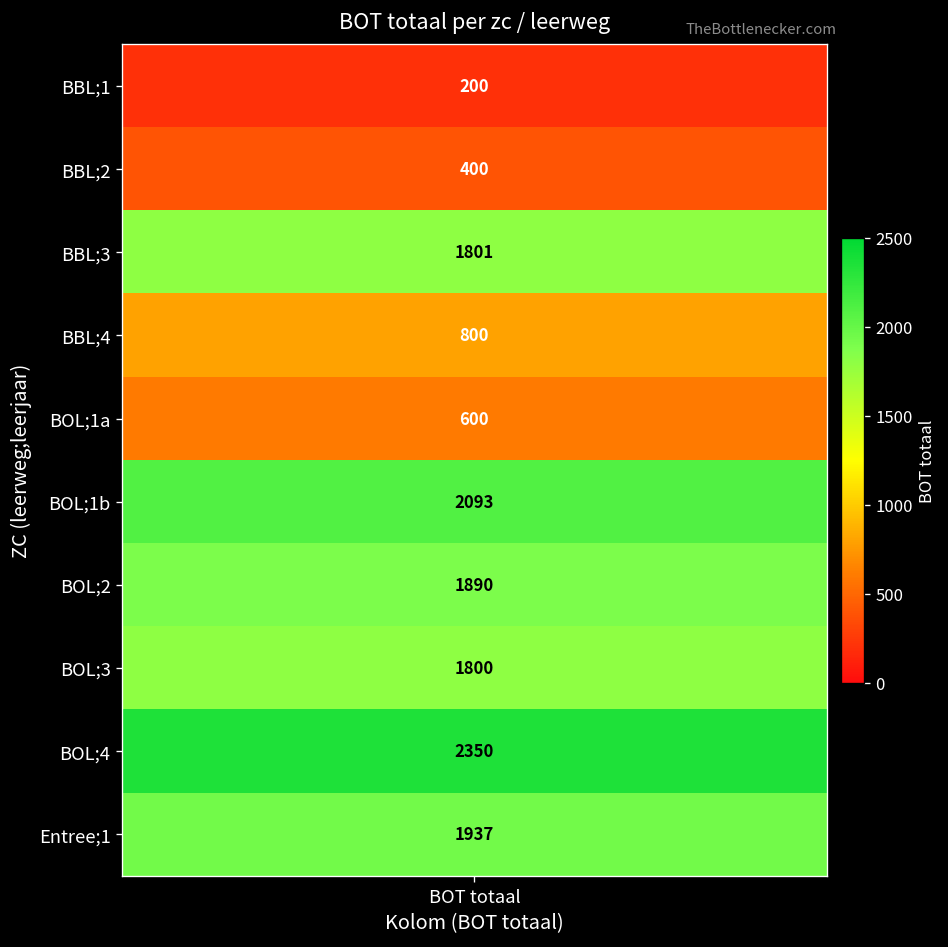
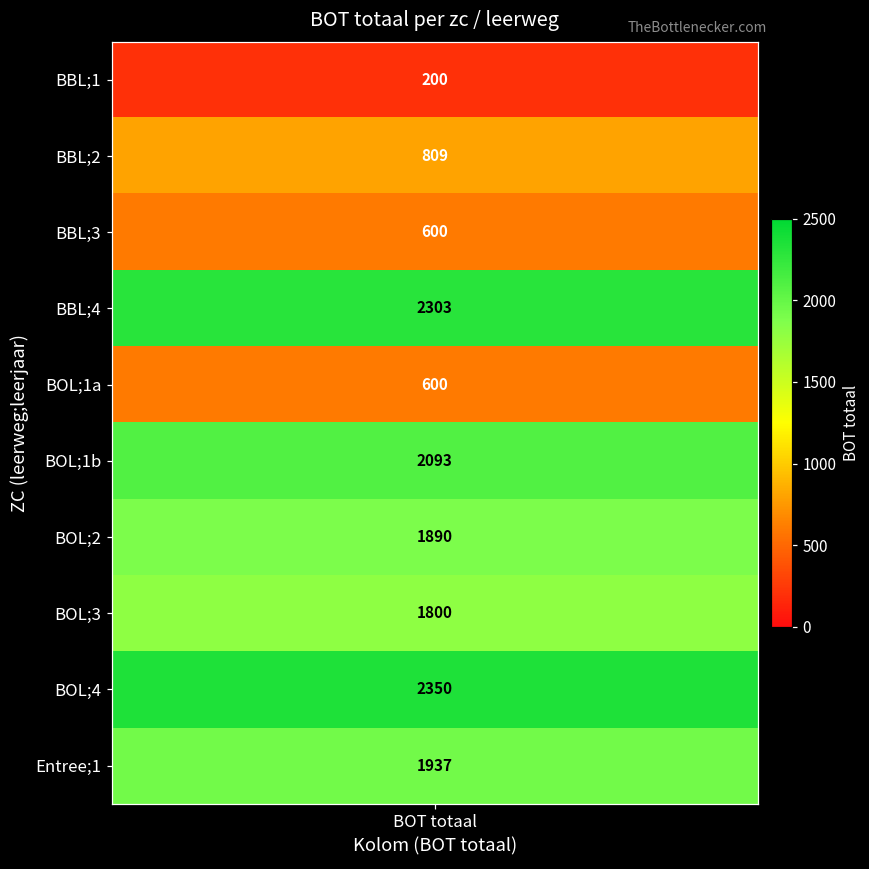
  {
    "BBL;1": {
      "BOT totaal": 200
    },
    "BBL;2": {
-     "BOT totaal": 400
+     "BOT totaal": 809
    },
    "BBL;3": {
-     "BOT totaal": 1801
+     "BOT totaal": 600
    },
    "BBL;4": {
-     "BOT totaal": 800
+     "BOT totaal": 2303
    },
    "BOL;1a": {
      "BOT totaal": 600
    },
    "BOL;1b": {
      "BOT totaal": 2093
    },
    "BOL;2": {
      "BOT totaal": 1890
    },
    "BOL;3": {
      "BOT totaal": 1800
    },
    "BOL;4": {
      "BOT totaal": 2350
    },
    "Entree;1": {
      "BOT totaal": 1937
    }
  }
